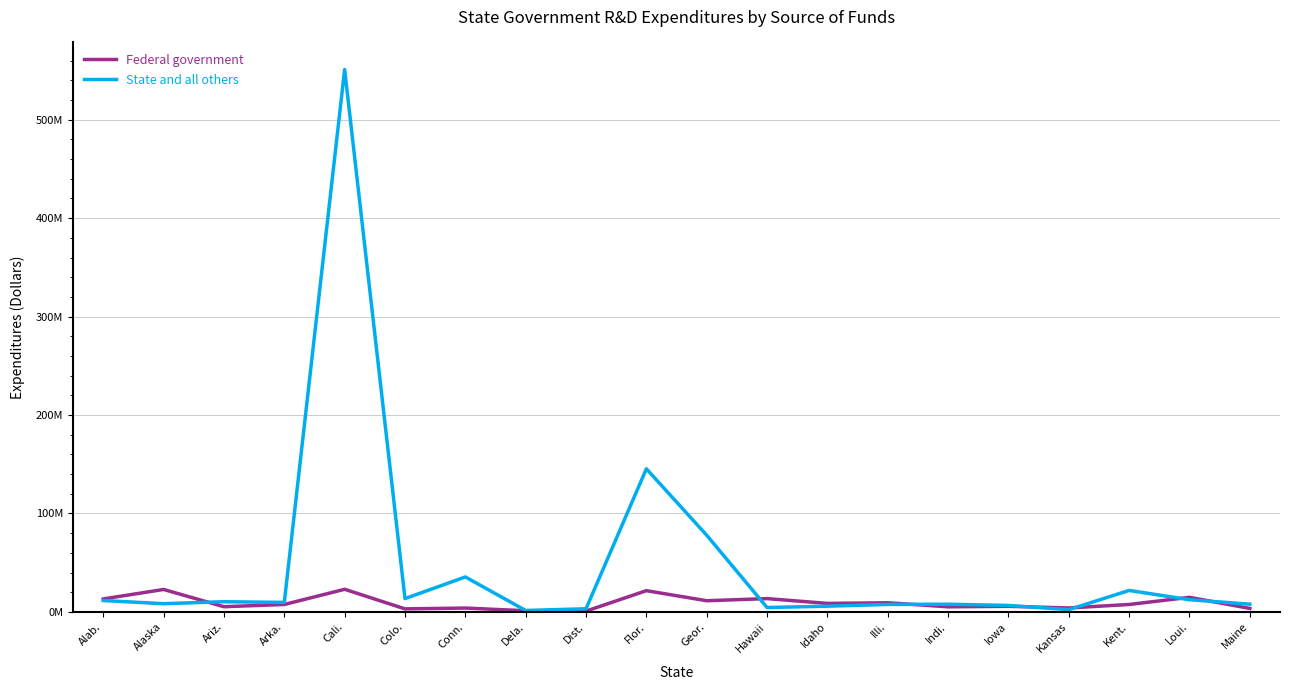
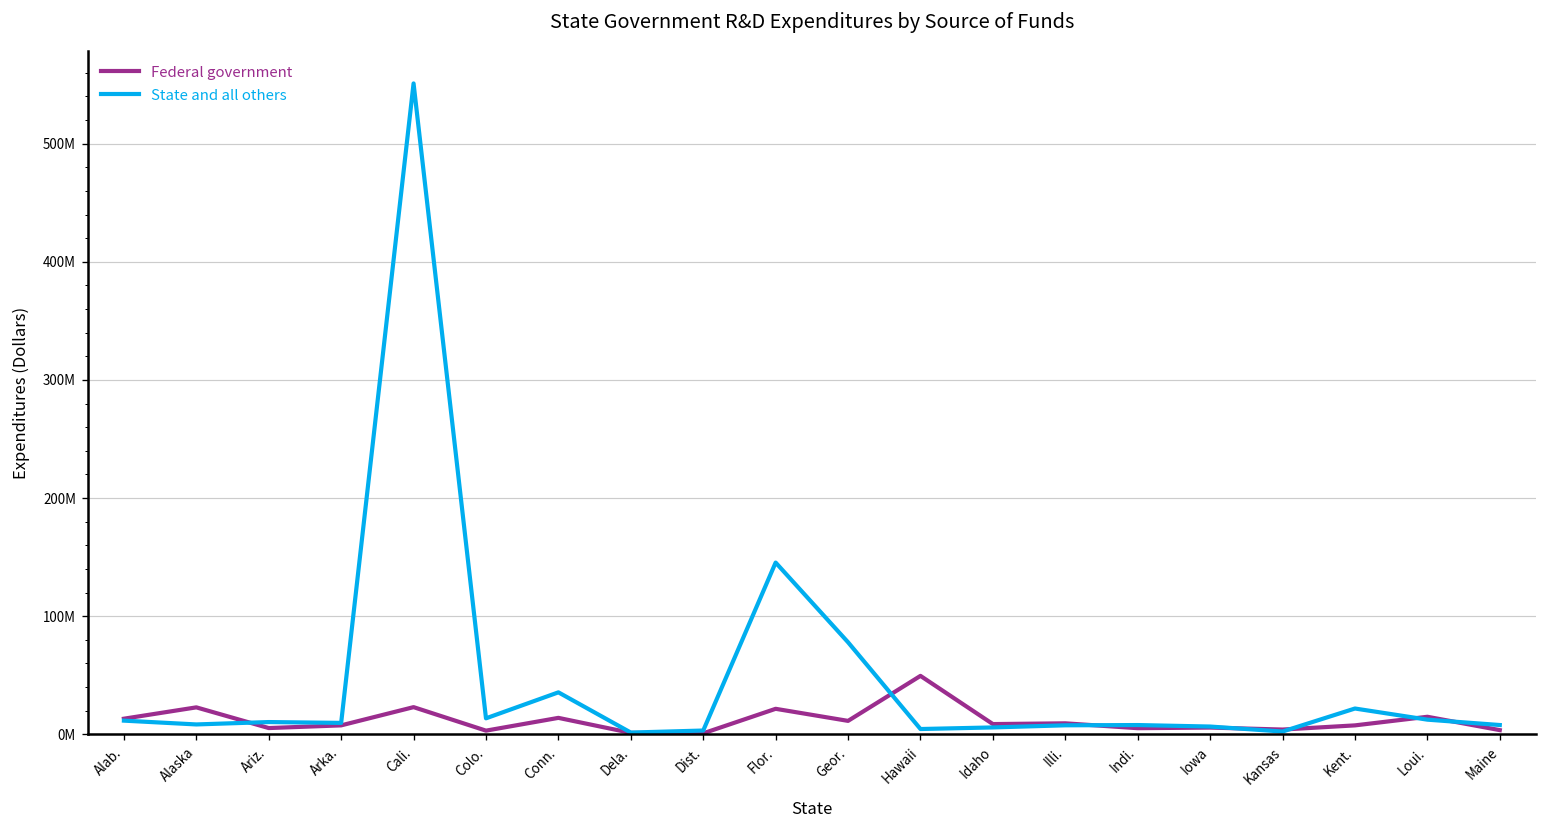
  {
    "Federal government": {
      "Alaska": 20000000,
      "Ariz.": 10000000,
      "Cali.": 20000000,
      "Colo.": 0,
-     "Conn.": 0,
+     "Conn.": 10000000,
      "Flor.": 20000000,
      "Geor.": 10000000,
-     "Hawaii": 10000000,
+     "Hawaii": 50000000,
      "Idaho": 10000000,
      "Indi.": 10000000,
      "Kent.": 10000000,
      "Maine": 0
    },
    "State and all others": {
      "Alaska": 10000000,
      "Ariz.": 10000000,
      "Cali.": 550000000,
      "Colo.": 10000000,
      "Conn.": 40000000,
      "Flor.": 150000000,
      "Geor.": 80000000,
      "Hawaii": 0,
      "Idaho": 10000000,
      "Indi.": 10000000,
      "Kent.": 20000000,
      "Maine": 10000000
    }
  }
